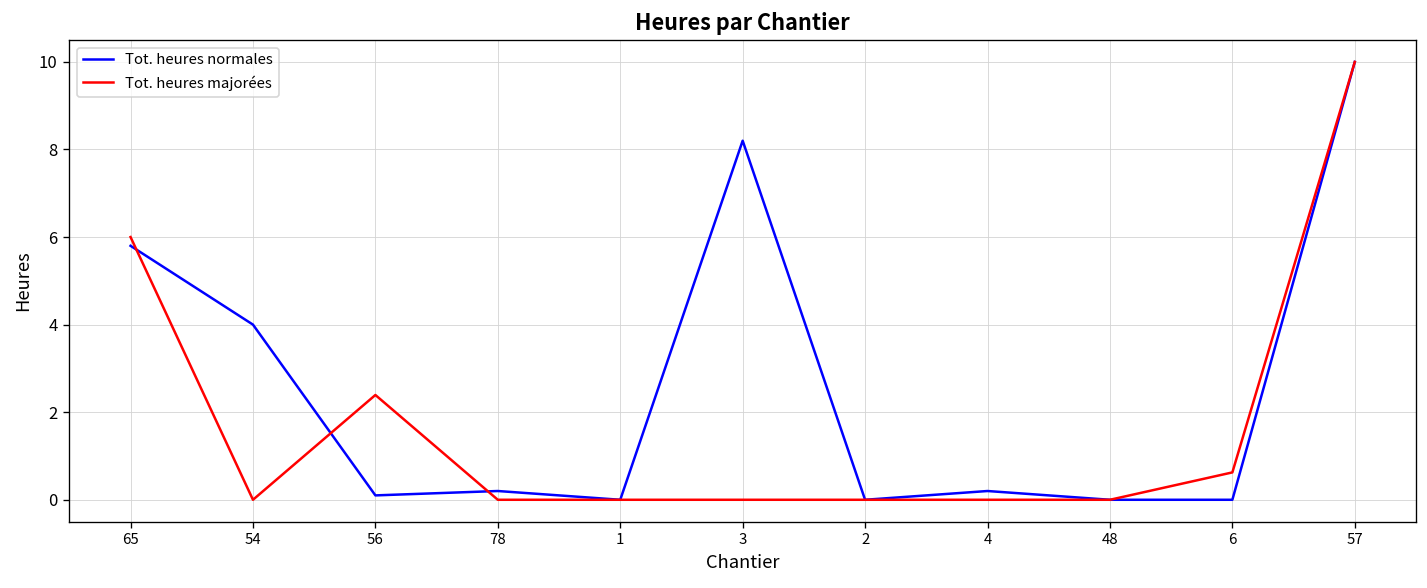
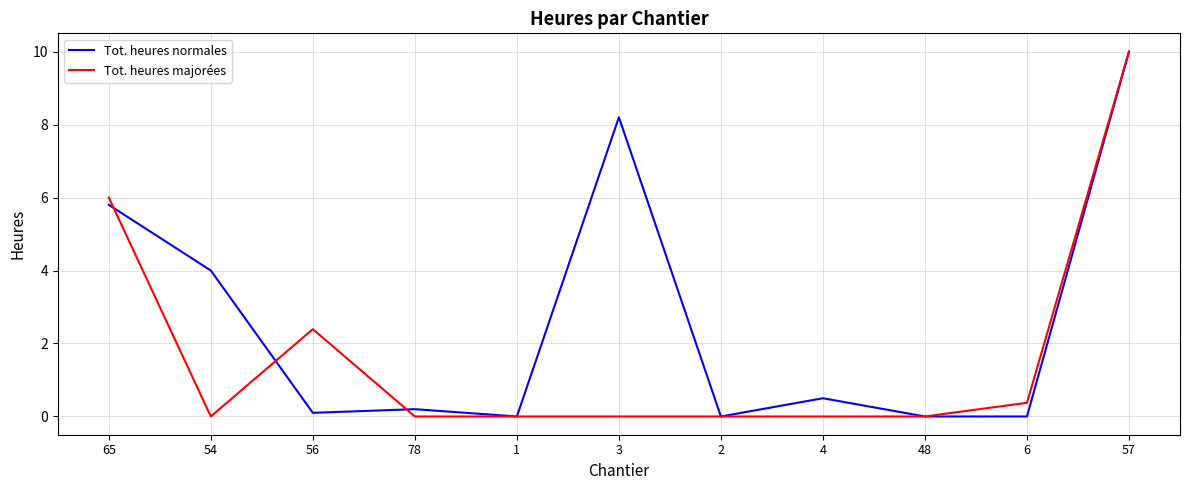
  {
    "Tot. heures normales": {
      "65": 5.8,
      "54": 4.0,
      "56": 0.1,
      "78": 0.2,
      "3": 8.2,
-     "4": 0.2,
+     "4": 0.5,
      "6": 0.0
    },
    "Tot. heures majorées": {
      "65": 6.0,
      "54": 0.0,
      "56": 2.4,
      "78": 0.0,
      "3": 0.0,
      "4": 0.0,
-     "6": 0.6
+     "6": 0.4
    }
  }
